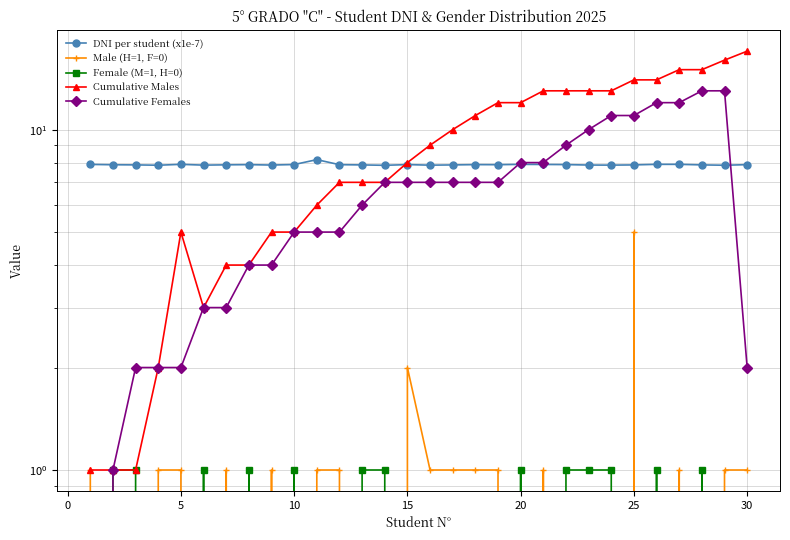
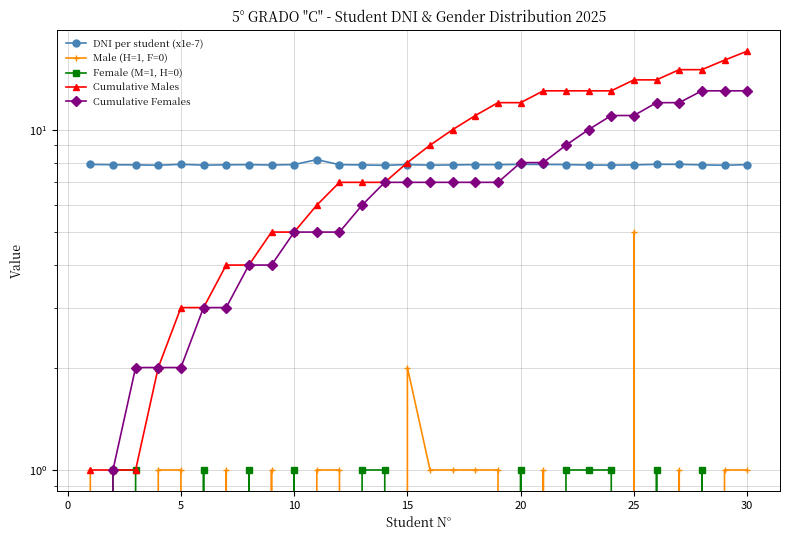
  {
    "DNI per student (x1e-7)": {
      "5": 8,
      "10": 8,
      "25": 8,
      "30": 8
    },
    "Male (H=1, F=0)": {
      "5": 1,
      "15": 2,
      "25": 5,
      "30": 1
    },
    "Female (M=1, H=0)": {
      "10": 1,
      "20": 1
    },
    "Cumulative Males": {
-     "5": 5,
+     "5": 3,
      "20": 12,
      "25": 14,
      "30": 17
    },
    "Cumulative Females": {
      "5": 2,
      "15": 7,
      "25": 11,
-     "30": 2
+     "30": 13
    }
  }
